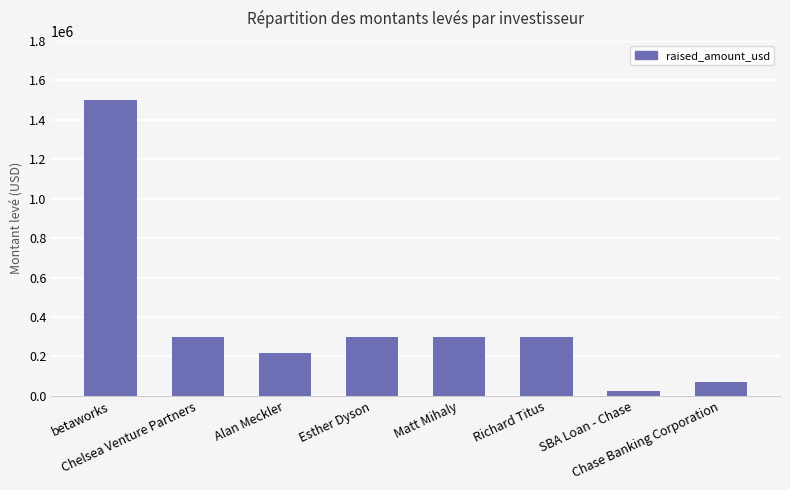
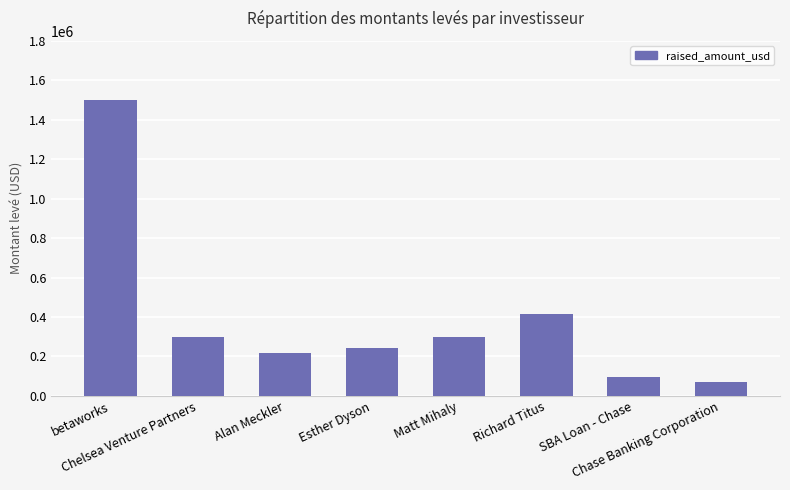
  {
    "betaworks": 1500000,
    "Chelsea Venture Partners": 300000,
    "Alan Meckler": 220000,
-   "Esther Dyson": 300000,
+   "Esther Dyson": 240000,
    "Matt Mihaly": 300000,
-   "Richard Titus": 300000,
-   "SBA Loan - Chase": 30000,
+   "Richard Titus": 410000,
+   "SBA Loan - Chase": 90000,
    "Chase Banking Corporation": 70000
  }
